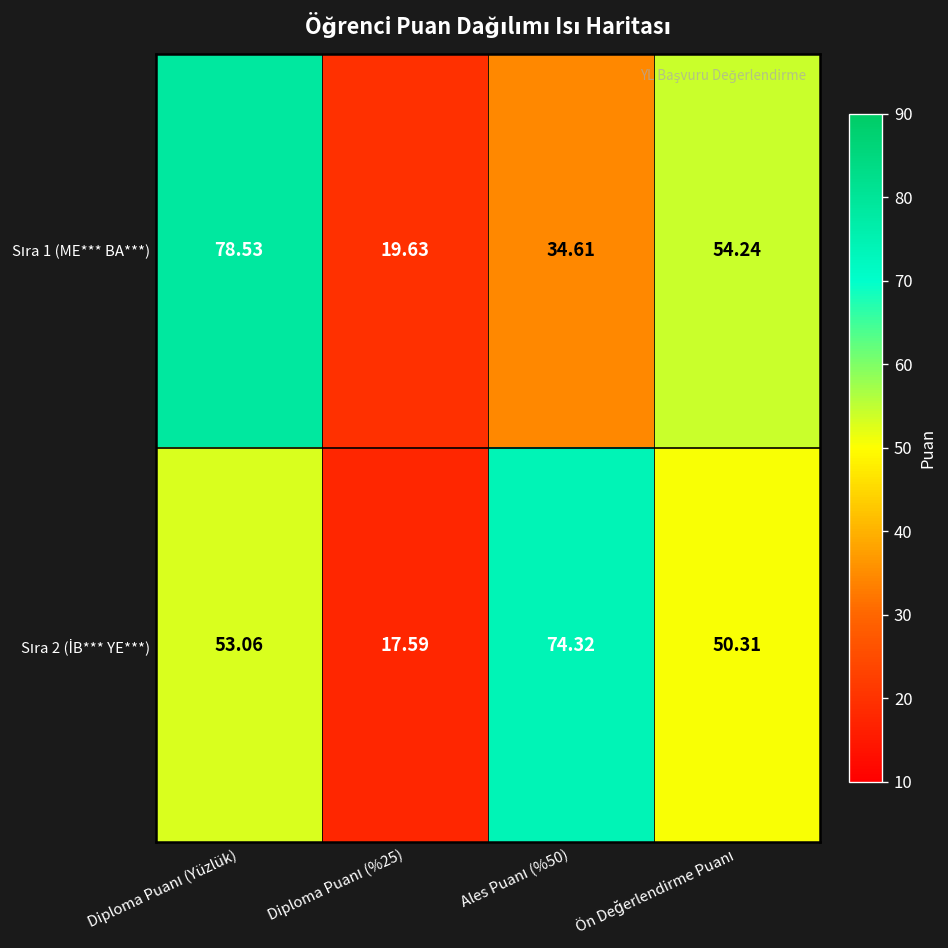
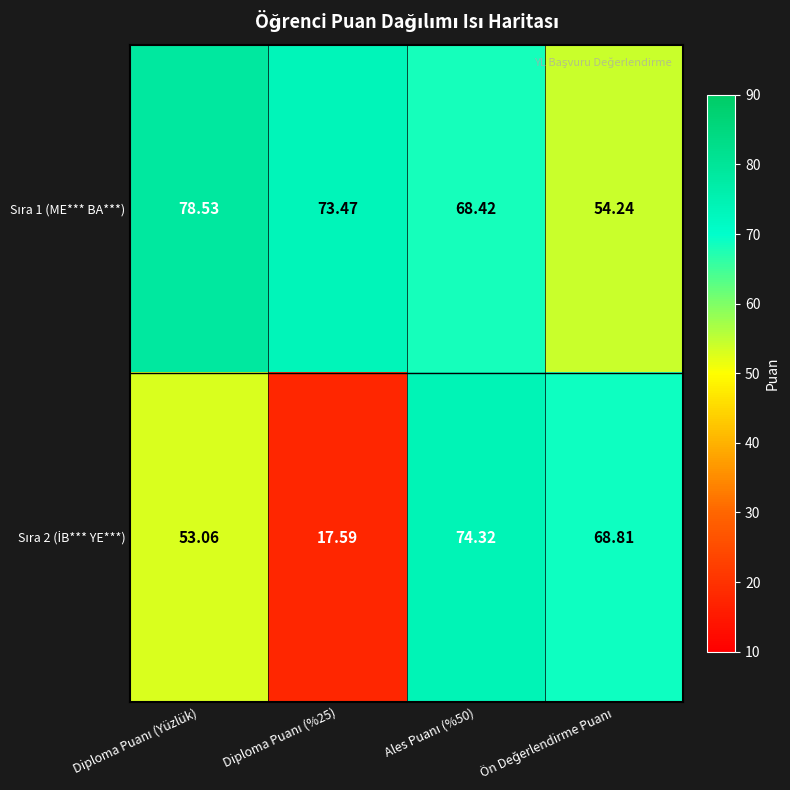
  {
    "Sıra 1 (ME*** BA***)": {
      "Diploma Puanı (Yüzlük)": 78.53,
-     "Diploma Puanı (%25)": 19.63,
-     "Ales Puanı (%50)": 34.61
+     "Diploma Puanı (%25)": 73.47,
+     "Ales Puanı (%50)": 68.42
    },
    "Sıra 2 (İB*** YE***)": {
      "Diploma Puanı (Yüzlük)": 53.06,
      "Diploma Puanı (%25)": 17.59,
      "Ales Puanı (%50)": 74.32,
-     "Ön Değerlendirme Puanı": 50.31
+     "Ön Değerlendirme Puanı": 68.81
    }
  }
